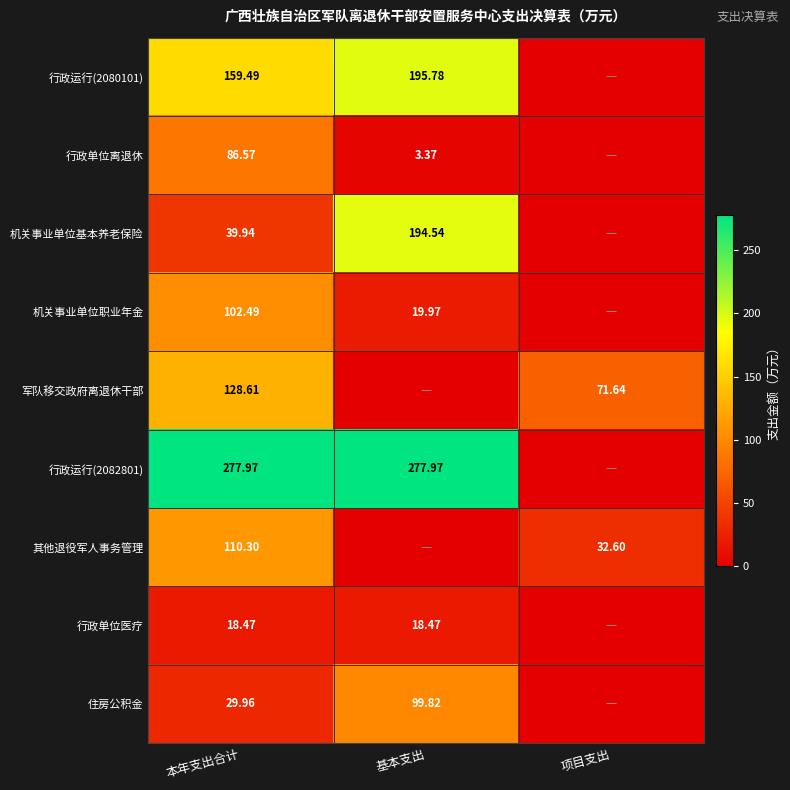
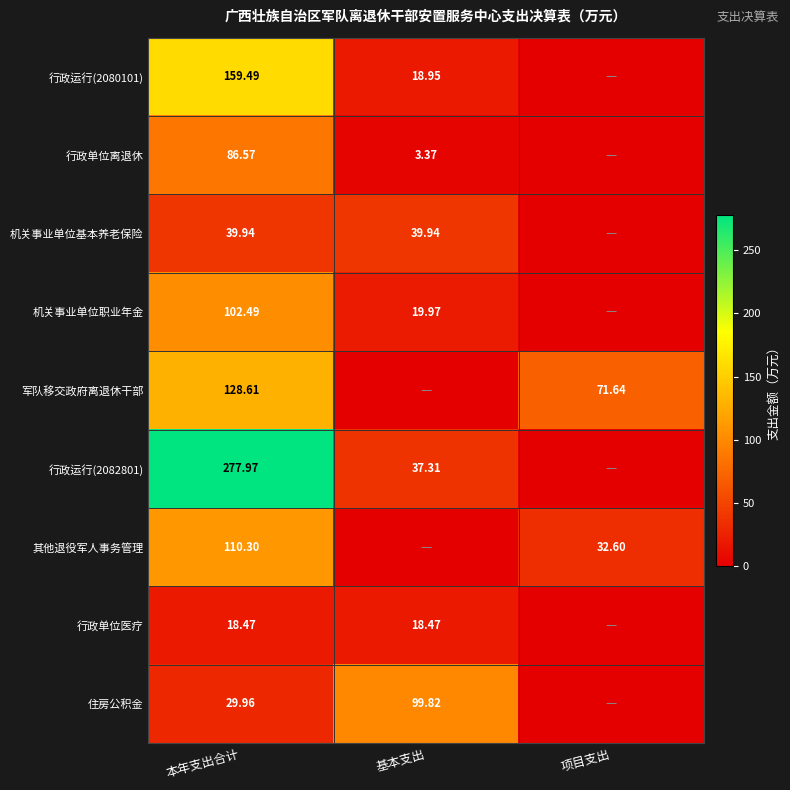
  {
    "行政运行(2080101)": {
      "本年支出合计": 159.49,
-     "基本支出": 195.78
+     "基本支出": 18.95
    },
    "行政单位离退休": {
      "本年支出合计": 86.57,
      "基本支出": 3.37
    },
    "机关事业单位基本养老保险": {
      "本年支出合计": 39.94,
-     "基本支出": 194.54
+     "基本支出": 39.94
    },
    "机关事业单位职业年金": {
      "本年支出合计": 102.49,
      "基本支出": 19.97
    },
    "军队移交政府离退休干部": {
      "本年支出合计": 128.61,
      "项目支出": 71.64
    },
    "行政运行(2082801)": {
      "本年支出合计": 277.97,
-     "基本支出": 277.97
+     "基本支出": 37.31
    },
    "其他退役军人事务管理": {
      "本年支出合计": 110.30,
      "项目支出": 32.60
    },
    "行政单位医疗": {
      "本年支出合计": 18.47,
      "基本支出": 18.47
    },
    "住房公积金": {
      "本年支出合计": 29.96,
      "基本支出": 99.82
    }
  }
